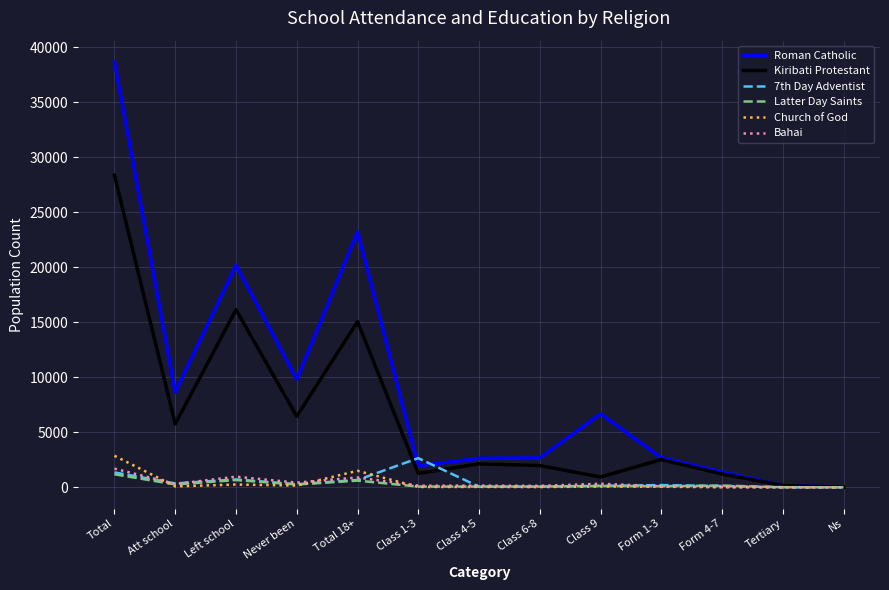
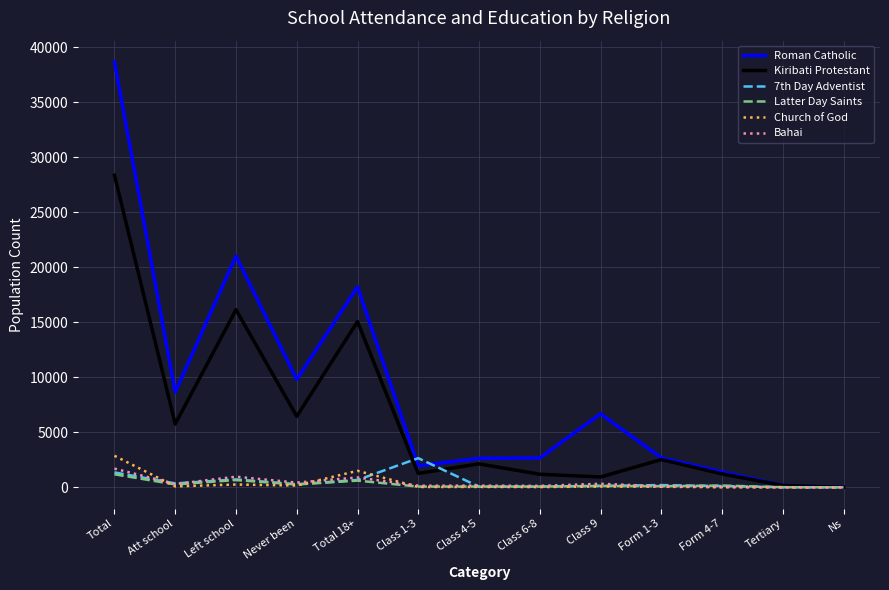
  {
    "Roman Catholic": {
      "Total": 38700,
      "Att school": 8700,
-     "Left school": 20200,
+     "Left school": 21000,
      "Never been": 9800,
-     "Total 18+": 23200,
+     "Total 18+": 18200,
      "Class 1-3": 2000,
      "Class 4-5": 2600,
      "Class 6-8": 2700,
      "Class 9": 6700
    },
    "Kiribati Protestant": {
      "Total": 28400,
      "Att school": 5800,
      "Left school": 16100,
      "Never been": 6500,
      "Total 18+": 15100,
      "Class 1-3": 1300,
      "Class 4-5": 2100,
-     "Class 6-8": 2000,
+     "Class 6-8": 1200,
      "Class 9": 900
    },
    "7th Day Adventist": {
      "Class 1-3": 2700
    },
    "Church of God": {
      "Total": 2900,
      "Left school": 300,
      "Total 18+": 1500
    },
    "Bahai": {
      "Total": 1700,
      "Left school": 1000
    }
  }
